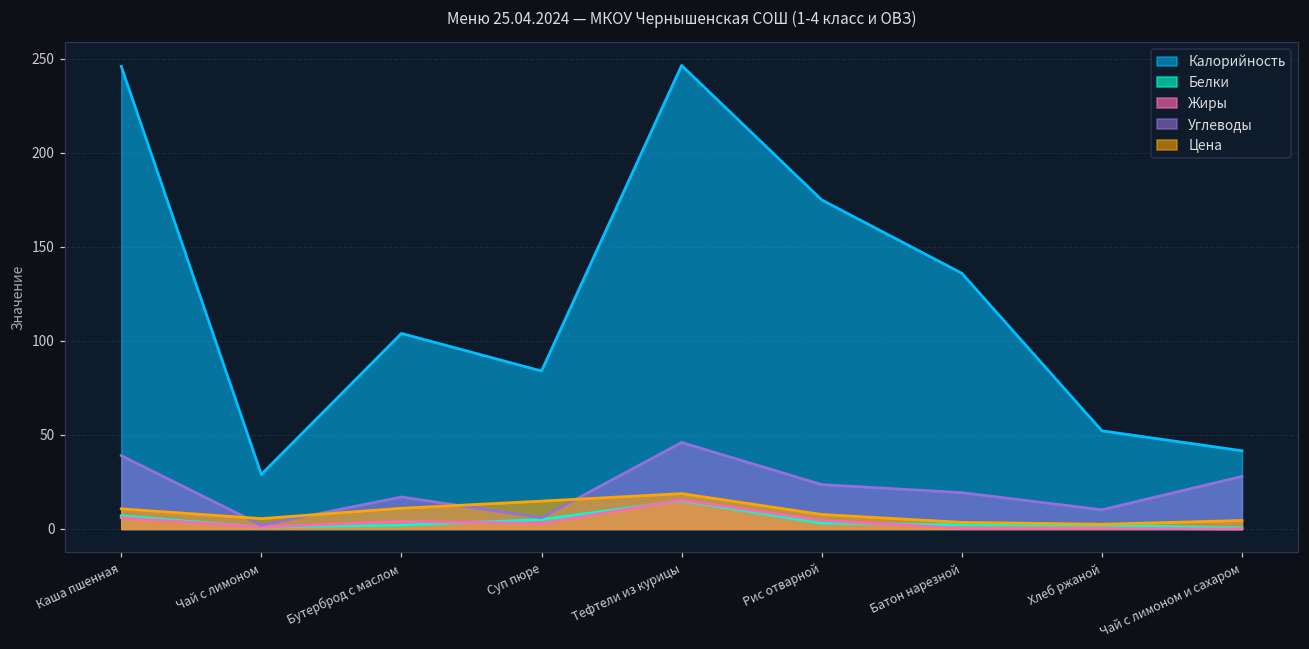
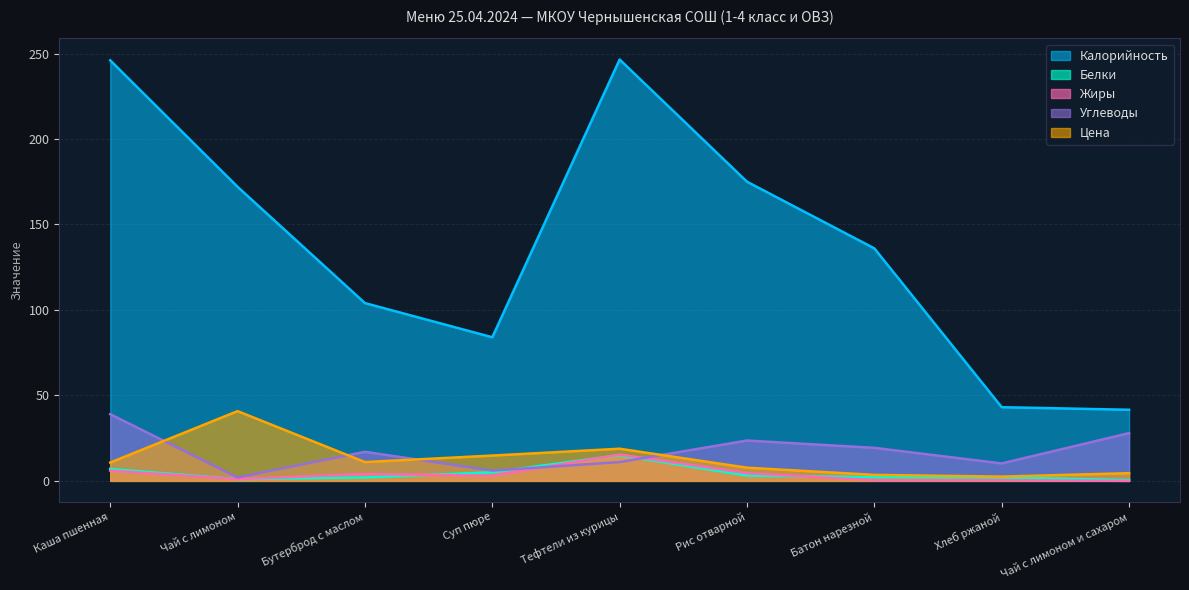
  {
    "Калорийность": {
      "Каша пшенная": 246,
-     "Чай с лимоном": 29,
+     "Чай с лимоном": 172,
      "Бутерброд с маслом": 104,
      "Суп пюре": 84,
      "Тефтели из курицы": 247,
      "Рис отварной": 175,
      "Батон нарезной": 136,
-     "Хлеб ржаной": 52,
+     "Хлеб ржаной": 43,
      "Чай с лимоном и сахаром": 42
    },
    "Белки": {
      "Бутерброд с маслом": 2
    },
    "Жиры": {
      "Бутерброд с маслом": 4,
      "Суп пюре": 3,
      "Батон нарезной": 0,
      "Хлеб ржаной": 0
    },
    "Углеводы": {
      "Каша пшенная": 39,
      "Бутерброд с маслом": 17,
-     "Тефтели из курицы": 46,
+     "Тефтели из курицы": 11,
      "Рис отварной": 24,
      "Батон нарезной": 19,
      "Хлеб ржаной": 10,
      "Чай с лимоном и сахаром": 28
    },
    "Цена": {
      "Каша пшенная": 11,
-     "Чай с лимоном": 6,
+     "Чай с лимоном": 41,
      "Бутерброд с маслом": 11,
      "Суп пюре": 15,
      "Тефтели из курицы": 19,
      "Рис отварной": 8,
      "Чай с лимоном и сахаром": 5
    }
  }
